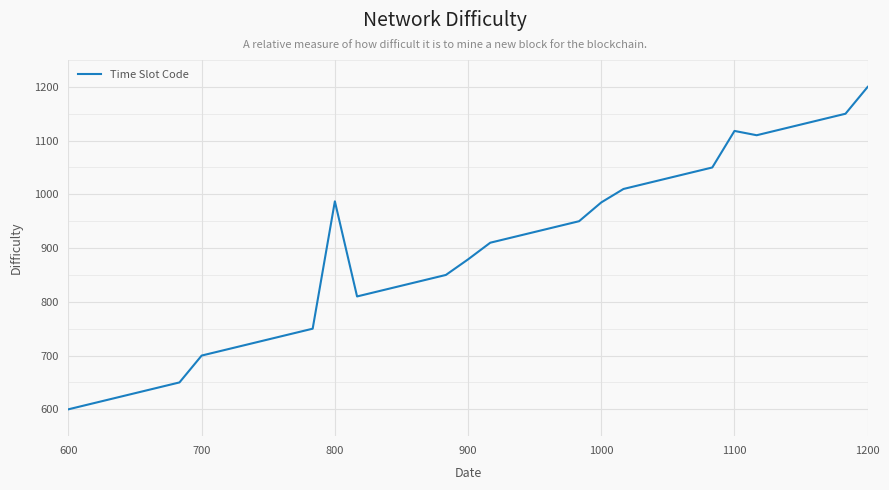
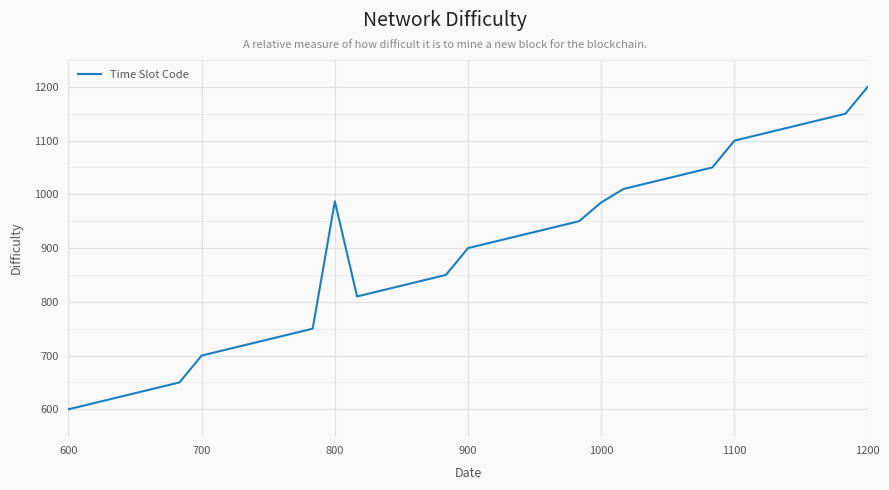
  {
    "600": 600,
    "700": 700,
    "800": 990,
-   "900": 880,
+   "900": 900,
    "1000": 990,
-   "1100": 1120,
+   "1100": 1100,
    "1200": 1200
  }
